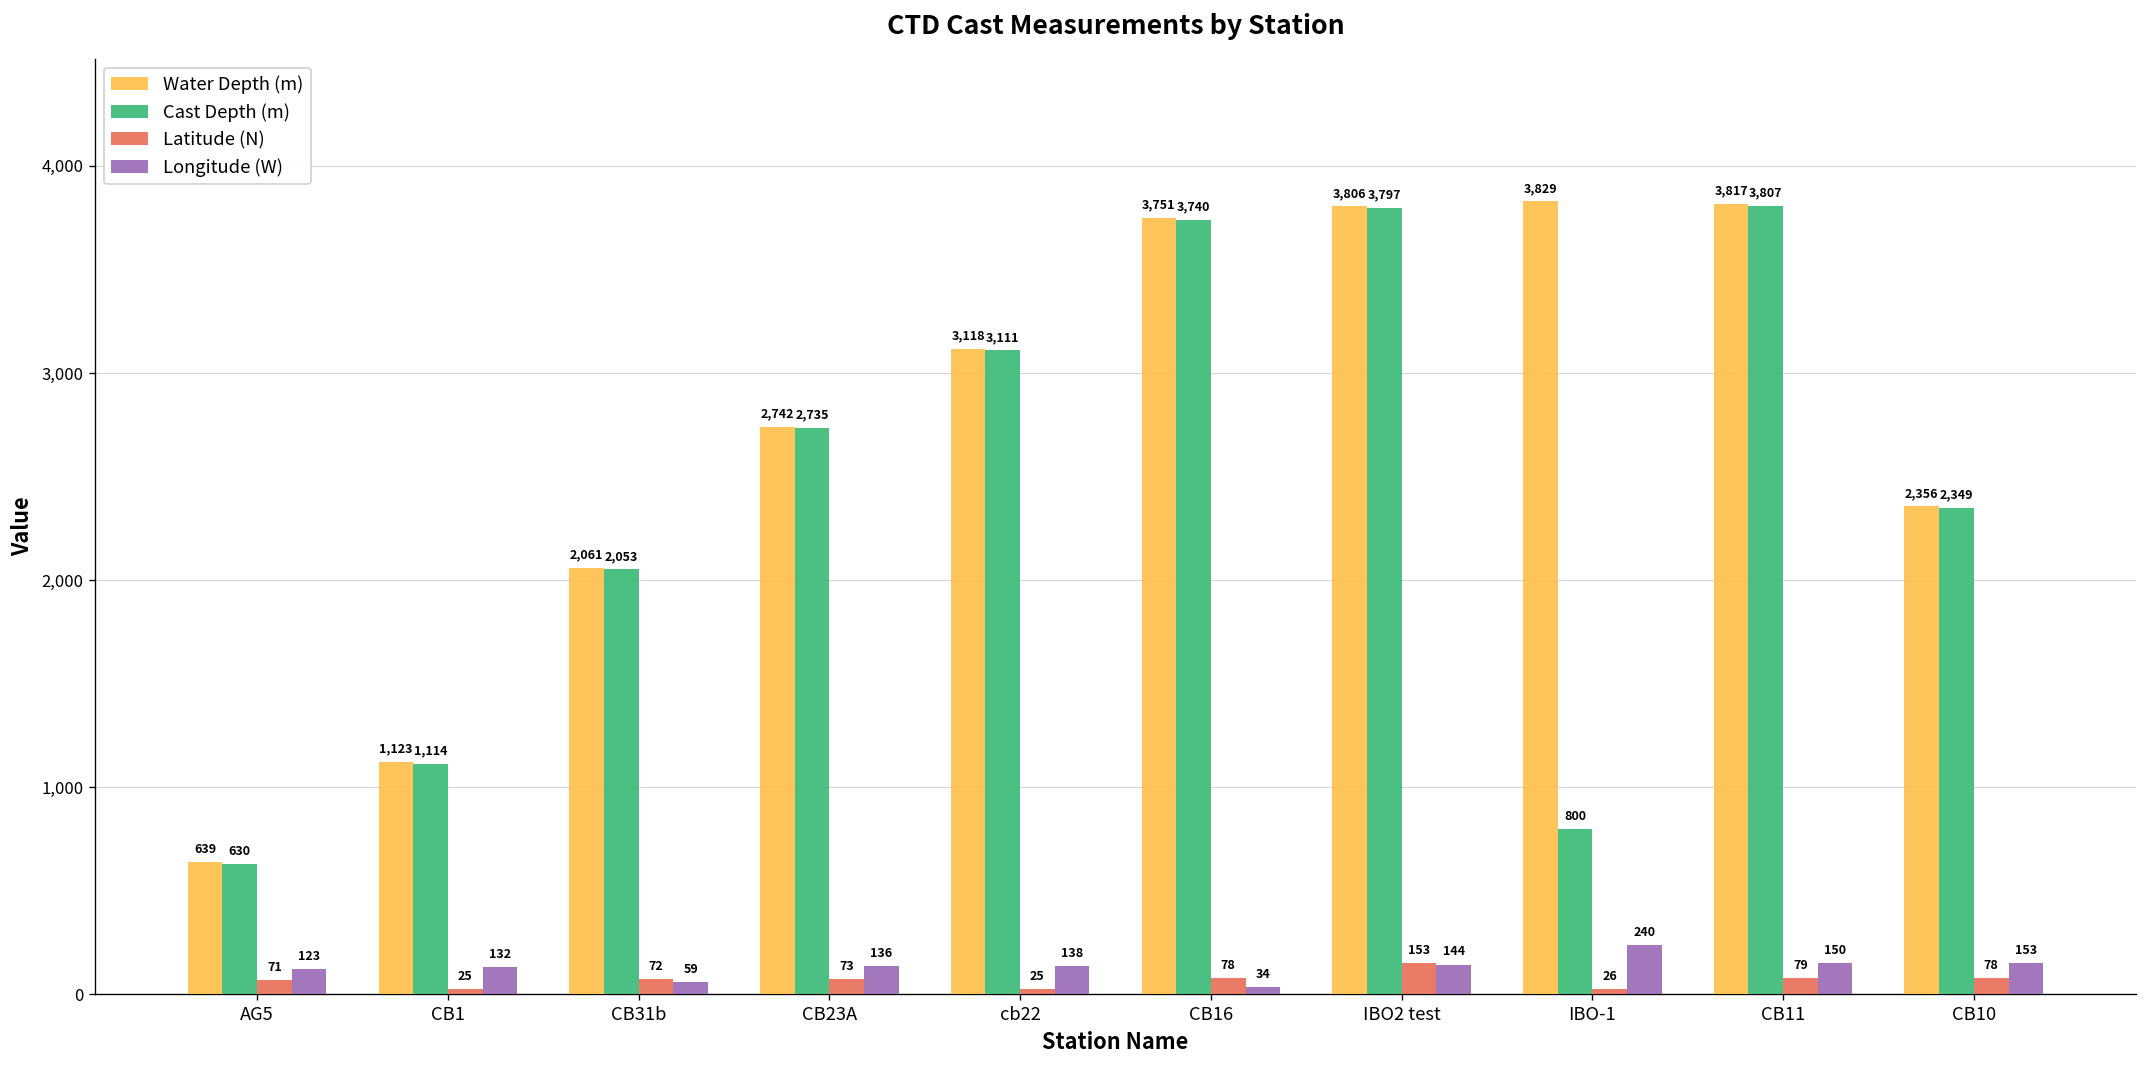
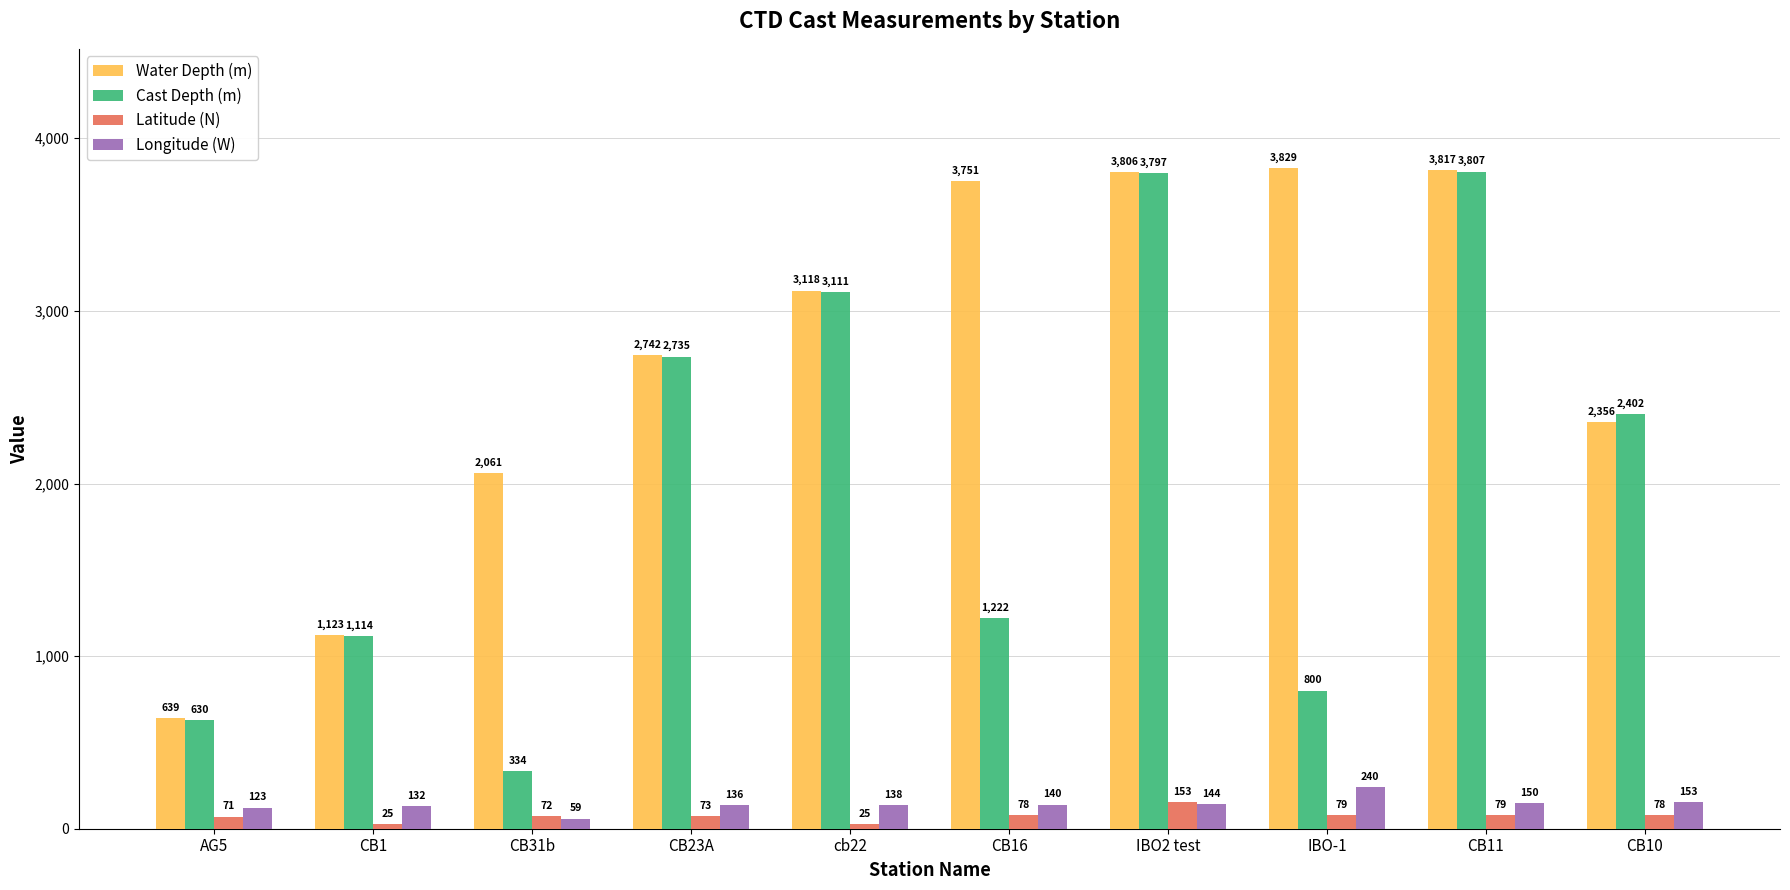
  {
    "Water Depth (m)": {
      "AG5": "639",
      "CB1": "1,123",
      "CB31b": "2,061",
      "CB23A": "2,742",
      "cb22": "3,118",
      "CB16": "3,751",
      "IBO2 test": "3,806",
      "IBO-1": "3,829",
      "CB11": "3,817",
      "CB10": "2,356"
    },
    "Cast Depth (m)": {
      "AG5": "630",
      "CB1": "1,114",
-     "CB31b": "2,053",
+     "CB31b": "334",
      "CB23A": "2,735",
      "cb22": "3,111",
-     "CB16": "3,740",
+     "CB16": "1,222",
      "IBO2 test": "3,797",
      "IBO-1": "800",
      "CB11": "3,807",
-     "CB10": "2,349"
+     "CB10": "2,402"
    },
    "Latitude (N)": {
      "AG5": "71",
      "CB1": "25",
      "CB31b": "72",
      "CB23A": "73",
      "cb22": "25",
      "CB16": "78",
      "IBO2 test": "153",
-     "IBO-1": "26",
+     "IBO-1": "79",
      "CB11": "79",
      "CB10": "78"
    },
    "Longitude (W)": {
      "AG5": "123",
      "CB1": "132",
      "CB31b": "59",
      "CB23A": "136",
      "cb22": "138",
-     "CB16": "34",
+     "CB16": "140",
      "IBO2 test": "144",
      "IBO-1": "240",
      "CB11": "150",
      "CB10": "153"
    }
  }
